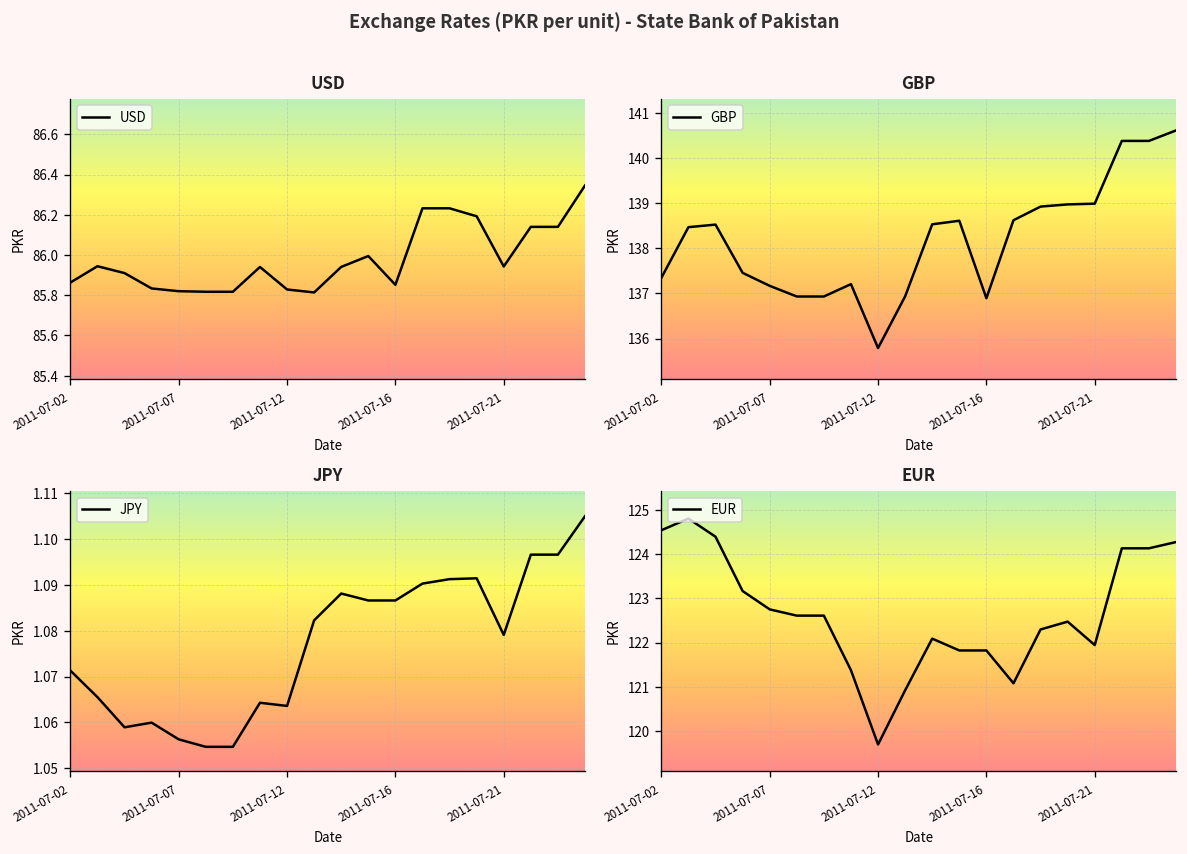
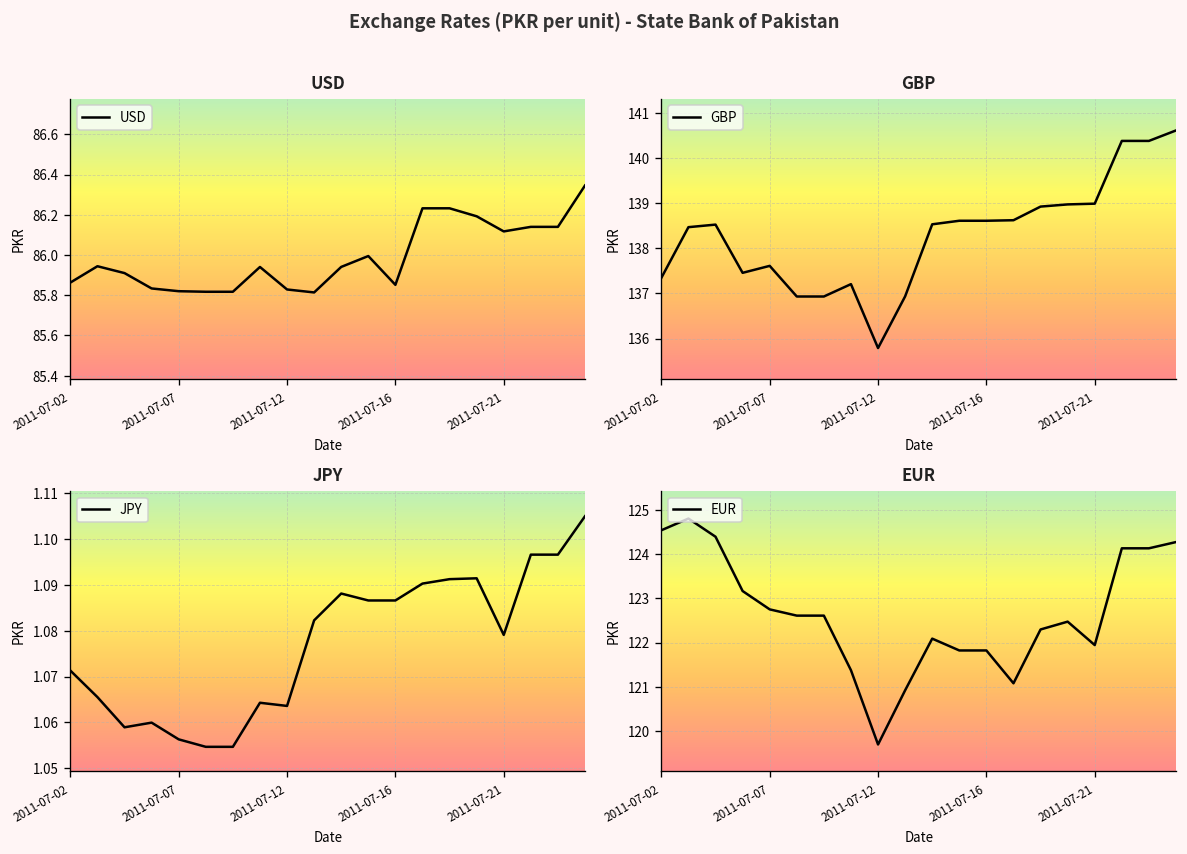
  {
    "USD": {
      "2011-07-02": 85.86,
      "2011-07-07": 85.82,
      "2011-07-12": 85.83,
      "2011-07-16": 85.85,
-     "2011-07-21": 85.94
+     "2011-07-21": 86.12
    },
    "GBP": {
      "2011-07-02": 137.3,
-     "2011-07-07": 137.2,
+     "2011-07-07": 137.6,
      "2011-07-12": 135.8,
-     "2011-07-16": 136.9,
+     "2011-07-16": 138.6,
      "2011-07-21": 139.0
    },
    "JPY": {
      "2011-07-02": 1.071,
      "2011-07-07": 1.056,
      "2011-07-12": 1.064,
      "2011-07-16": 1.087,
      "2011-07-21": 1.079
    },
    "EUR": {
      "2011-07-02": 124.5,
      "2011-07-07": 122.7,
      "2011-07-12": 119.7,
      "2011-07-16": 121.8,
      "2011-07-21": 121.9
    }
  }
